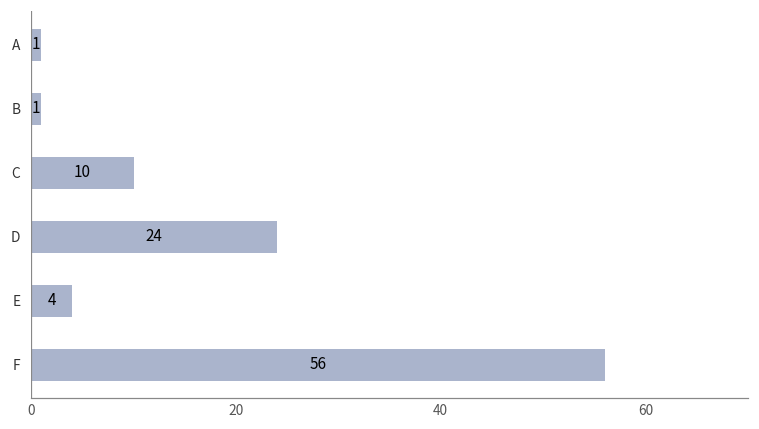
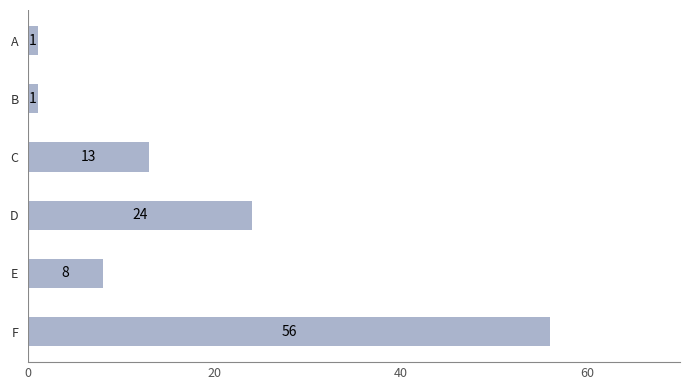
  {
    "A": 1,
    "B": 1,
-   "C": 10,
+   "C": 13,
    "D": 24,
-   "E": 4,
+   "E": 8,
    "F": 56
  }
